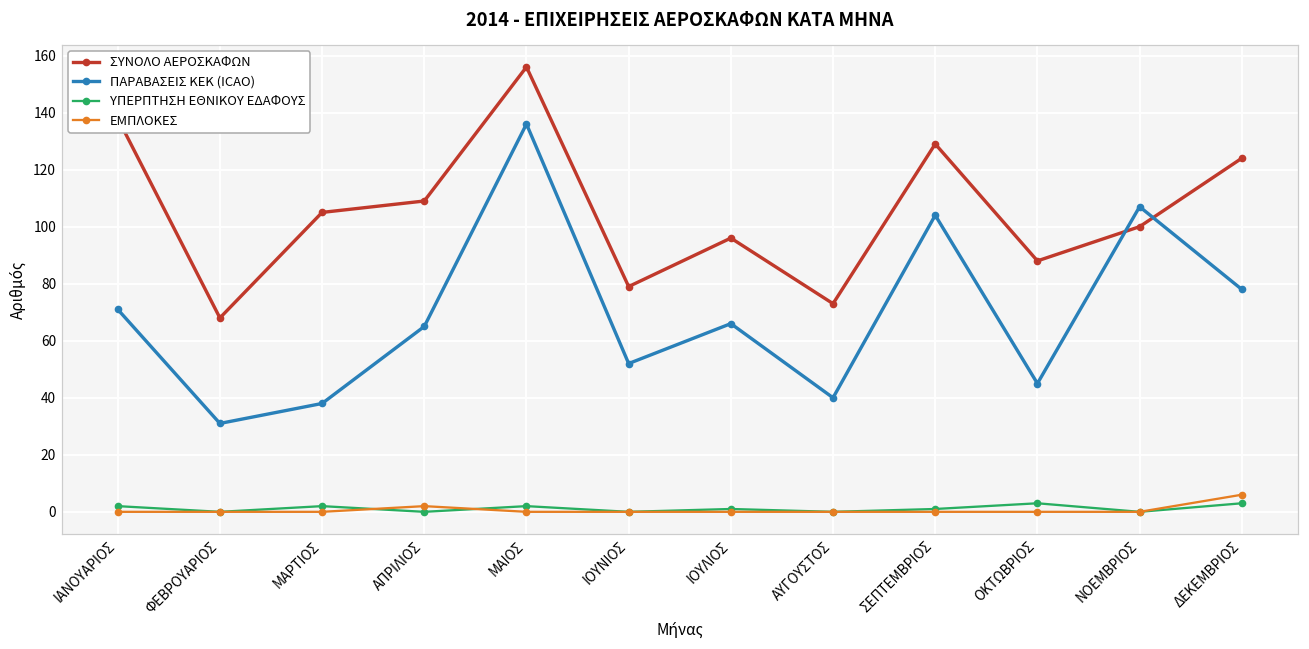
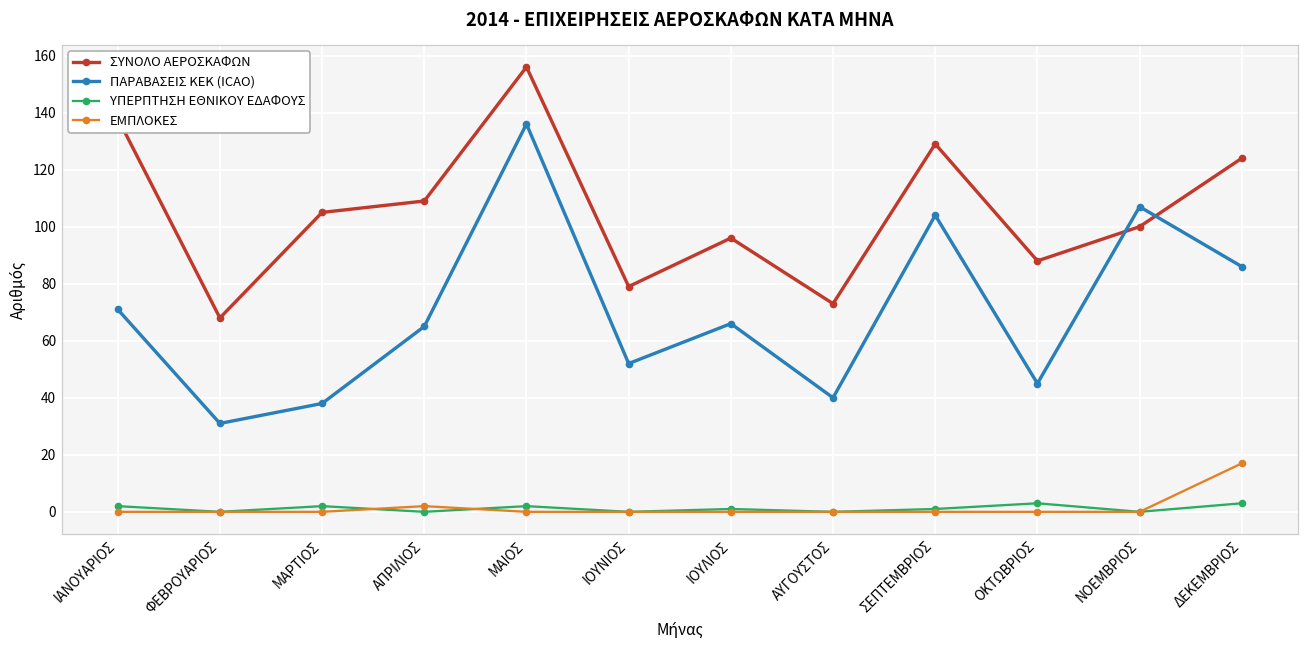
  {
    "ΣΥΝΟΛΟ ΑΕΡΟΣΚΑΦΩΝ": {
      "ΦΕΒΡΟΥΑΡΙΟΣ": 68,
      "ΜΑΡΤΙΟΣ": 105,
      "ΑΠΡΙΛΙΟΣ": 109,
      "ΜΑΙΟΣ": 156,
      "ΙΟΥΝΙΟΣ": 79,
      "ΙΟΥΛΙΟΣ": 96,
      "ΑΥΓΟΥΣΤΟΣ": 73,
      "ΣΕΠΤΕΜΒΡΙΟΣ": 129,
      "ΟΚΤΩΒΡΙΟΣ": 88,
      "ΝΟΕΜΒΡΙΟΣ": 100,
      "ΔΕΚΕΜΒΡΙΟΣ": 124
    },
    "ΠΑΡΑΒΑΣΕΙΣ ΚΕΚ (ICAO)": {
      "ΙΑΝΟΥΑΡΙΟΣ": 71,
      "ΦΕΒΡΟΥΑΡΙΟΣ": 31,
      "ΜΑΡΤΙΟΣ": 38,
      "ΑΠΡΙΛΙΟΣ": 65,
      "ΜΑΙΟΣ": 136,
      "ΙΟΥΝΙΟΣ": 52,
      "ΙΟΥΛΙΟΣ": 66,
      "ΑΥΓΟΥΣΤΟΣ": 40,
      "ΣΕΠΤΕΜΒΡΙΟΣ": 104,
      "ΟΚΤΩΒΡΙΟΣ": 45,
      "ΝΟΕΜΒΡΙΟΣ": 107,
-     "ΔΕΚΕΜΒΡΙΟΣ": 78
+     "ΔΕΚΕΜΒΡΙΟΣ": 86
    },
    "ΥΠΕΡΠΤΗΣΗ ΕΘΝΙΚΟΥ ΕΔΑΦΟΥΣ": {
      "ΙΑΝΟΥΑΡΙΟΣ": 2,
      "ΜΑΡΤΙΟΣ": 2,
      "ΑΠΡΙΛΙΟΣ": 0,
      "ΜΑΙΟΣ": 2,
      "ΙΟΥΛΙΟΣ": 1,
      "ΣΕΠΤΕΜΒΡΙΟΣ": 1,
      "ΟΚΤΩΒΡΙΟΣ": 3,
      "ΔΕΚΕΜΒΡΙΟΣ": 3
    },
    "ΕΜΠΛΟΚΕΣ": {
      "ΙΑΝΟΥΑΡΙΟΣ": 0,
      "ΜΑΡΤΙΟΣ": 0,
      "ΑΠΡΙΛΙΟΣ": 2,
      "ΜΑΙΟΣ": 0,
      "ΙΟΥΛΙΟΣ": 0,
      "ΣΕΠΤΕΜΒΡΙΟΣ": 0,
      "ΟΚΤΩΒΡΙΟΣ": 0,
-     "ΔΕΚΕΜΒΡΙΟΣ": 6
+     "ΔΕΚΕΜΒΡΙΟΣ": 17
    }
  }
